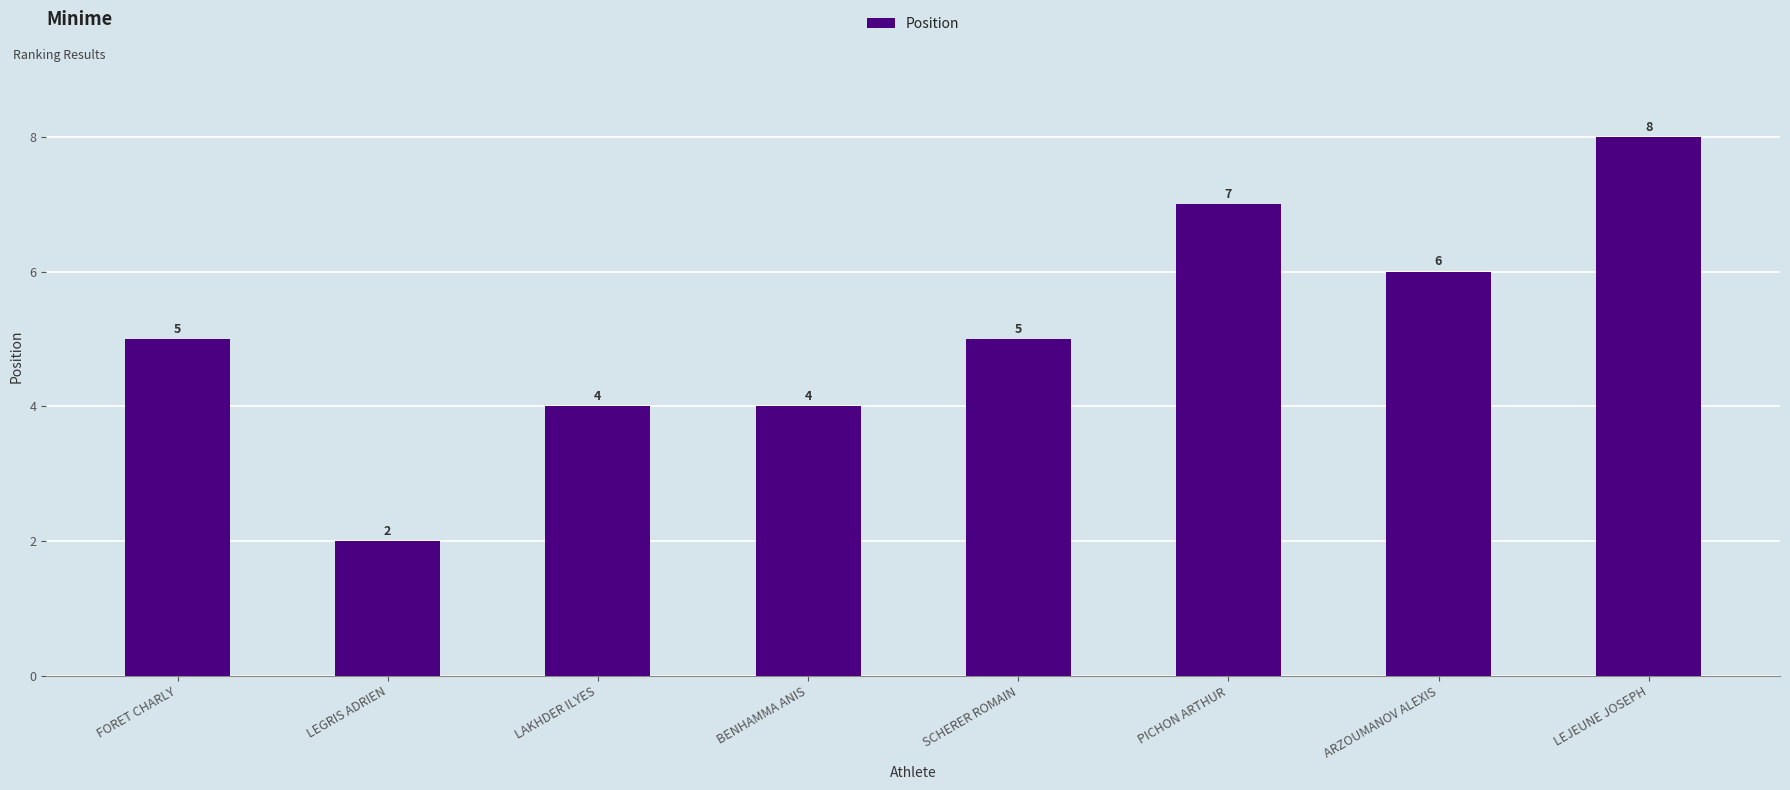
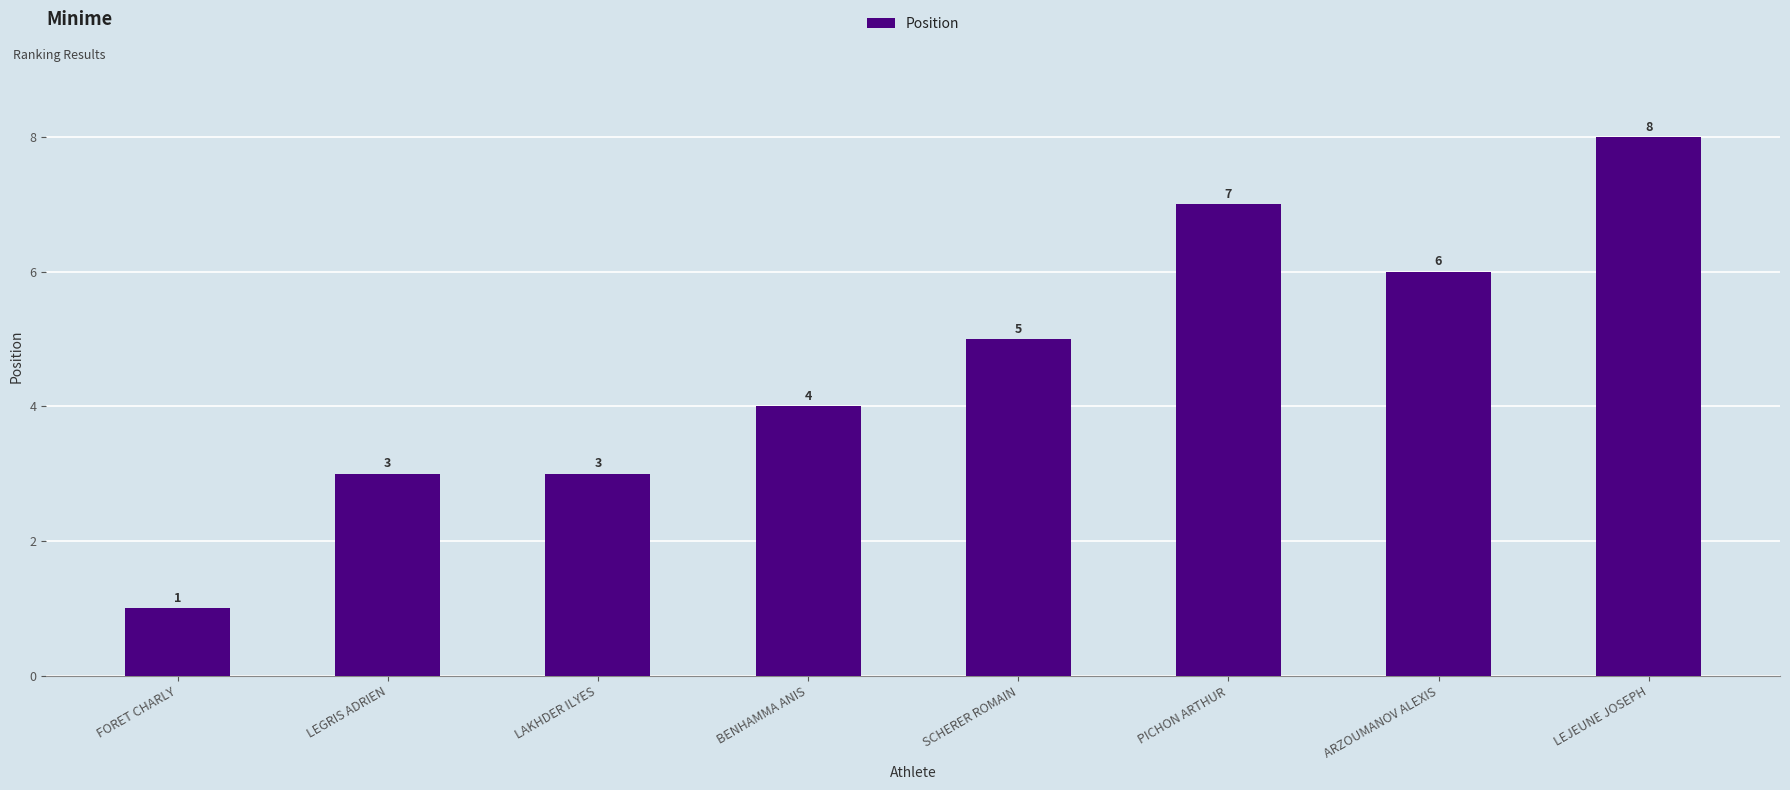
  {
-   "FORET CHARLY": 5,
-   "LEGRIS ADRIEN": 2,
-   "LAKHDER ILYES": 4,
+   "FORET CHARLY": 1,
+   "LEGRIS ADRIEN": 3,
+   "LAKHDER ILYES": 3,
    "BENHAMMA ANIS": 4,
    "SCHERER ROMAIN": 5,
    "PICHON ARTHUR": 7,
    "ARZOUMANOV ALEXIS": 6,
    "LEJEUNE JOSEPH": 8
  }
